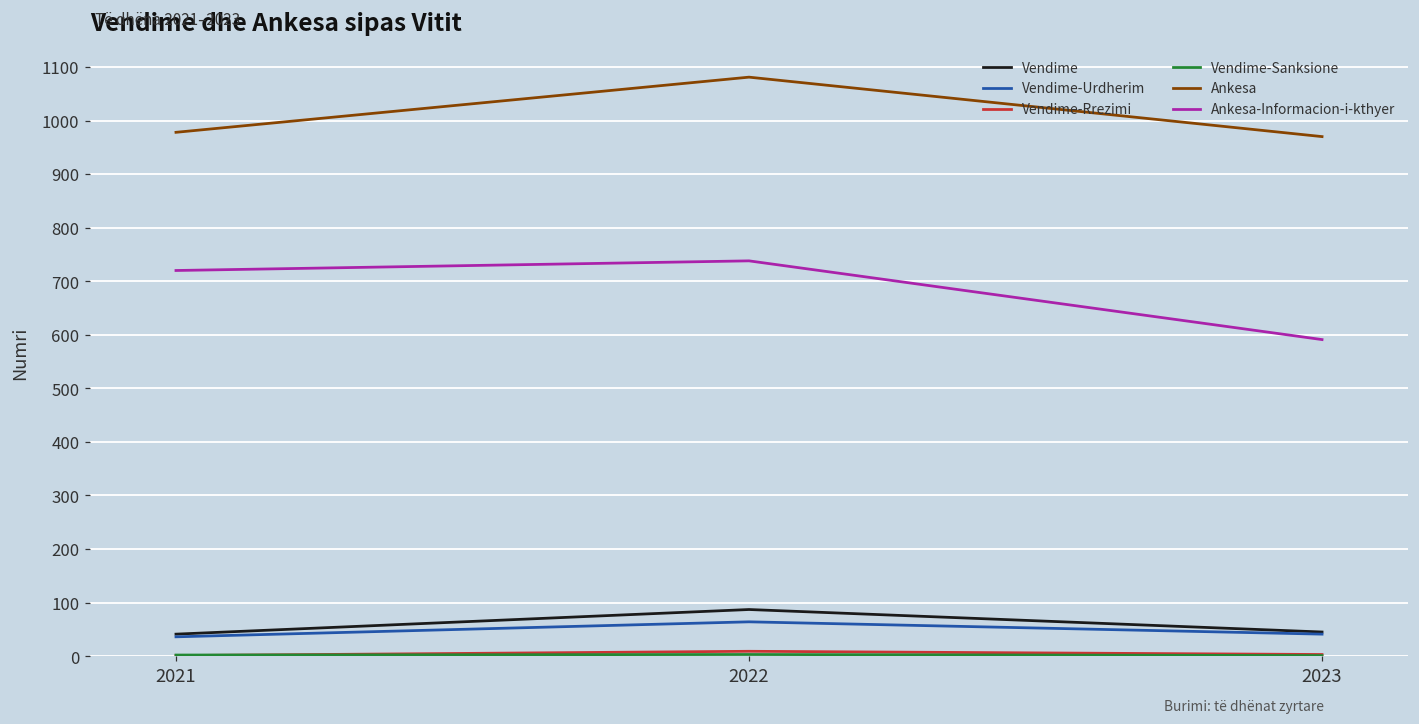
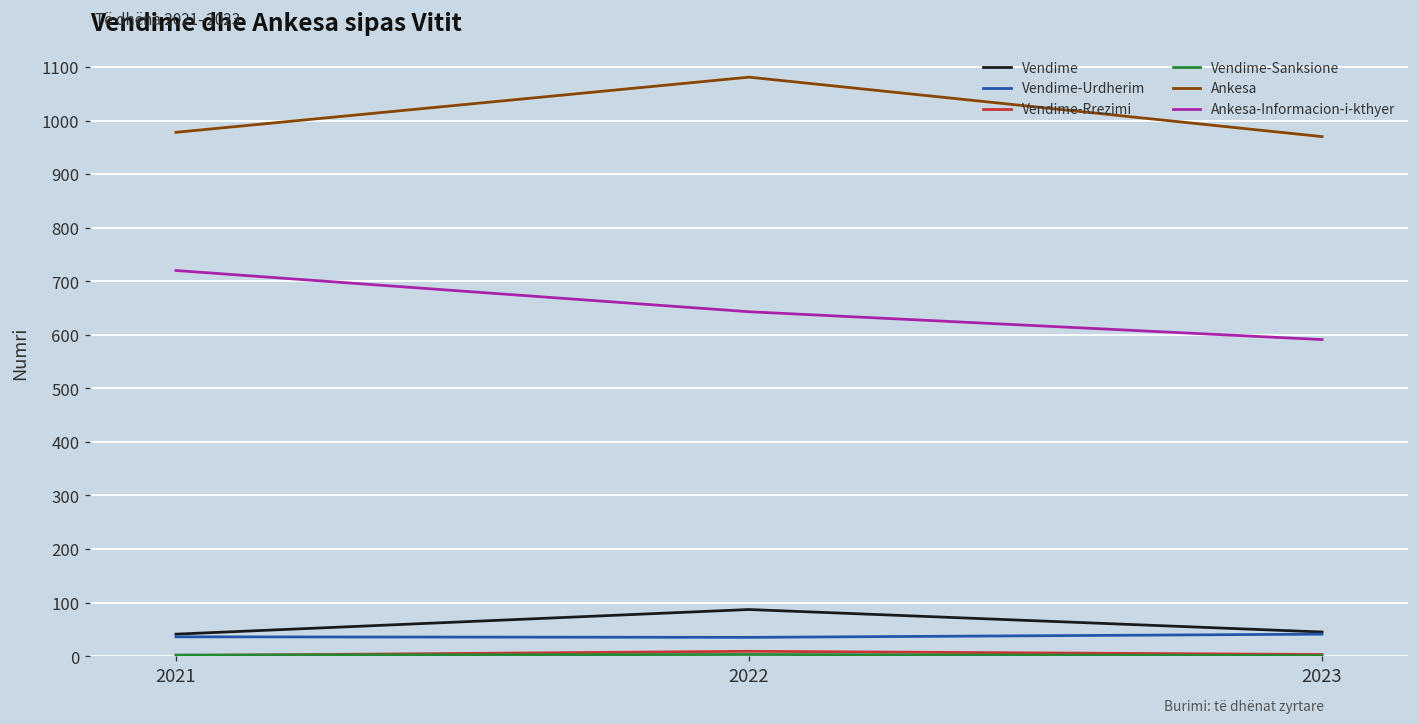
  {
    "Vendime": {
      "2022": 90
    },
    "Vendime-Urdherim": {
-     "2022": 60
+     "2022": 40
    },
    "Vendime-Rrezimi": {
      "2022": 10
    },
    "Vendime-Sanksione": {
      "2022": 0
    },
    "Ankesa": {
      "2021": 980,
      "2022": 1080,
      "2023": 970
    },
    "Ankesa-Informacion-i-kthyer": {
      "2021": 720,
-     "2022": 740,
+     "2022": 640,
      "2023": 590
    }
  }
